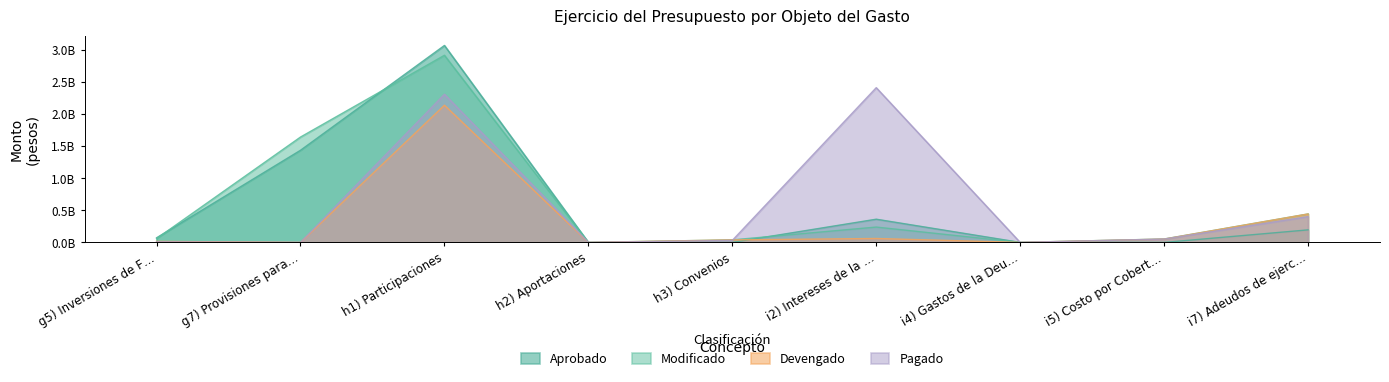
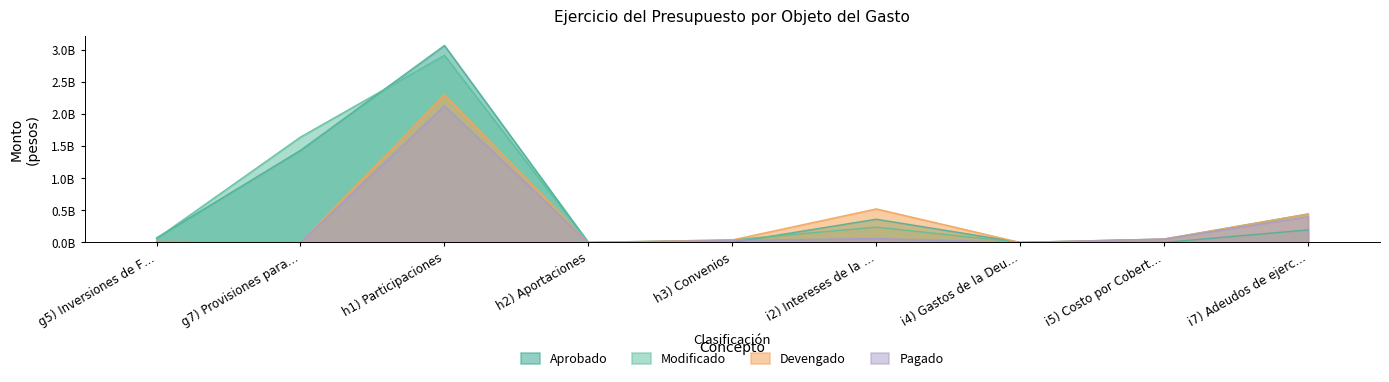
  {
    "Devengado": {
-     "h1) Participaciones": 2100000000,
-     "i2) Intereses de la …": 100000000
+     "h1) Participaciones": 2300000000,
+     "i2) Intereses de la …": 500000000
    },
    "Pagado": {
-     "h1) Participaciones": 2300000000,
-     "i2) Intereses de la …": 2400000000,
+     "h1) Participaciones": 2100000000,
+     "i2) Intereses de la …": 100000000,
      "i7) Adeudos de ejerc…": 400000000
    }
  }
